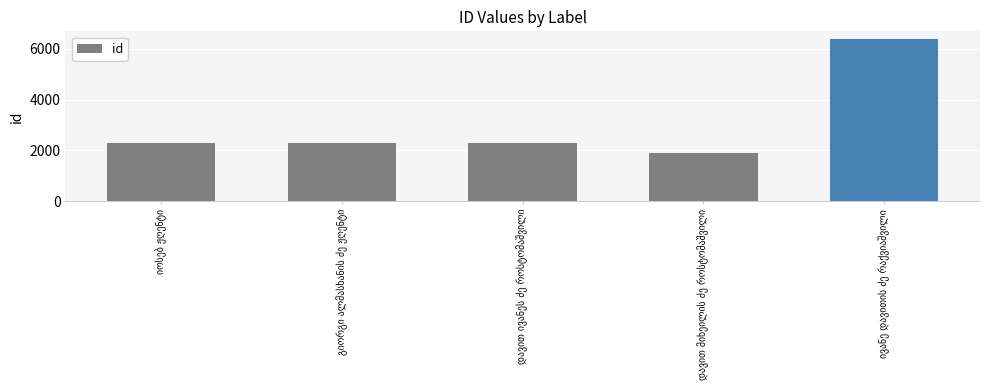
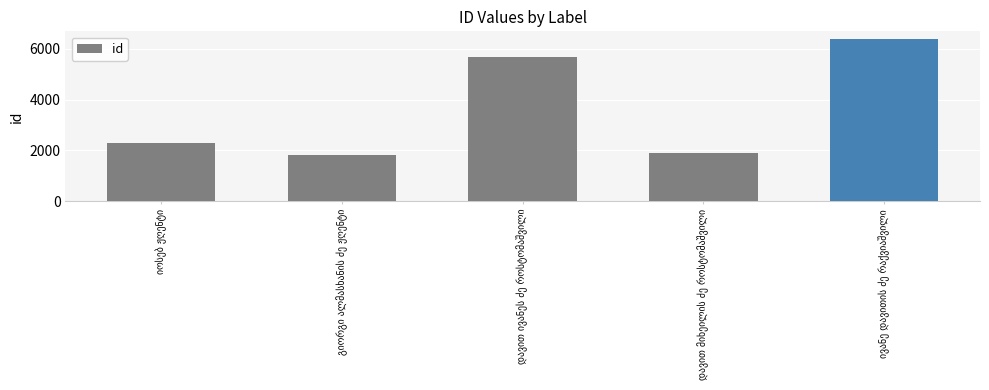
  {
    "იოსებ ჟღენტი": 2300,
-   "გიორგი ალმასხანის ძე ჟღენტი": 2300,
-   "დავით ივანეს ძე როსტომაშვილი": 2300,
+   "გიორგი ალმასხანის ძე ჟღენტი": 1800,
+   "დავით ივანეს ძე როსტომაშვილი": 5700,
    "დავით მიხეილის ძე როსტომაშვილი": 1900,
    "ივანე დავითის ძე რაქვიაშვილი": 6400
  }
